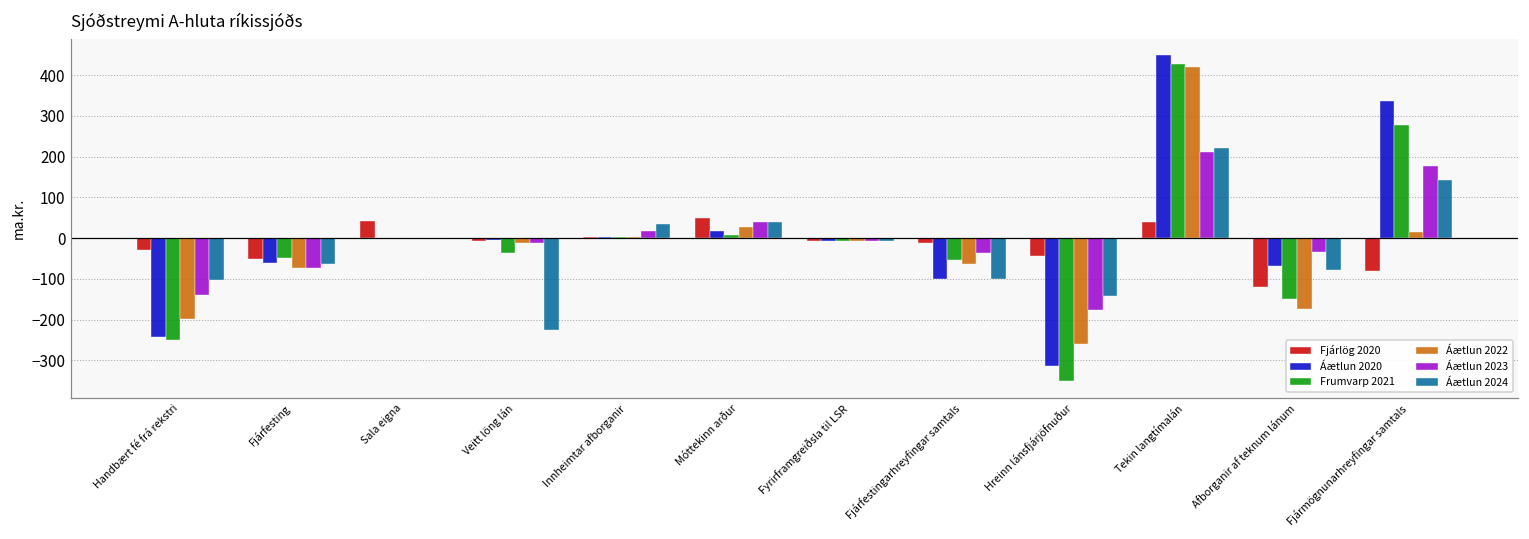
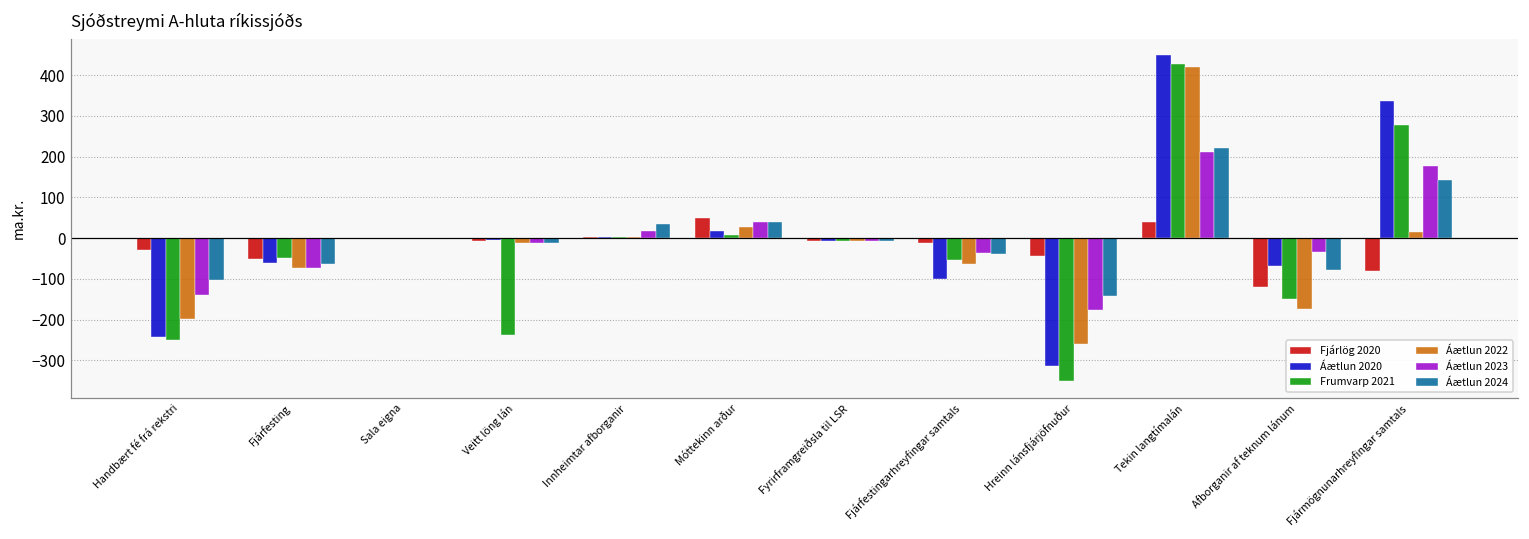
  {
    "Fjárlög 2020": {
      "Handbært fé frá rekstri": -30,
      "Fjárfesting": -50,
-     "Sala eigna": 40,
+     "Sala eigna": 0,
      "Móttekinn arður": 50,
      "Fyrirframgreiðsla til LSR": -10,
      "Fjárfestingarhreyfingar samtals": -10,
      "Hreinn lánsfjárjöfnuður": -40,
      "Tekin langtímalán": 40,
      "Afborganir af teknum lánum": -120,
      "Fjármögnunarhreyfingar samtals": -80
    },
    "Áætlun 2020": {
      "Handbært fé frá rekstri": -240,
      "Fjárfesting": -60,
      "Móttekinn arður": 20,
      "Fyrirframgreiðsla til LSR": -10,
      "Fjárfestingarhreyfingar samtals": -100,
      "Hreinn lánsfjárjöfnuður": -310,
      "Tekin langtímalán": 450,
      "Afborganir af teknum lánum": -70,
      "Fjármögnunarhreyfingar samtals": 340
    },
    "Frumvarp 2021": {
      "Handbært fé frá rekstri": -250,
      "Fjárfesting": -50,
-     "Veitt löng lán": -40,
+     "Veitt löng lán": -240,
      "Móttekinn arður": 10,
      "Fyrirframgreiðsla til LSR": -10,
      "Fjárfestingarhreyfingar samtals": -50,
      "Hreinn lánsfjárjöfnuður": -350,
      "Tekin langtímalán": 430,
      "Afborganir af teknum lánum": -150,
      "Fjármögnunarhreyfingar samtals": 280
    },
    "Áætlun 2022": {
      "Handbært fé frá rekstri": -200,
      "Fjárfesting": -70,
      "Veitt löng lán": -10,
      "Móttekinn arður": 30,
      "Fyrirframgreiðsla til LSR": -10,
      "Fjárfestingarhreyfingar samtals": -60,
      "Hreinn lánsfjárjöfnuður": -260,
      "Tekin langtímalán": 420,
      "Afborganir af teknum lánum": -170,
      "Fjármögnunarhreyfingar samtals": 10
    },
    "Áætlun 2023": {
      "Handbært fé frá rekstri": -140,
      "Fjárfesting": -70,
      "Veitt löng lán": -10,
      "Innheimtar afborganir": 20,
      "Móttekinn arður": 40,
      "Fyrirframgreiðsla til LSR": -10,
      "Fjárfestingarhreyfingar samtals": -40,
      "Hreinn lánsfjárjöfnuður": -180,
      "Tekin langtímalán": 210,
      "Afborganir af teknum lánum": -30,
      "Fjármögnunarhreyfingar samtals": 180
    },
    "Áætlun 2024": {
      "Handbært fé frá rekstri": -100,
      "Fjárfesting": -60,
-     "Veitt löng lán": -230,
+     "Veitt löng lán": -10,
      "Innheimtar afborganir": 30,
      "Móttekinn arður": 40,
      "Fyrirframgreiðsla til LSR": -10,
-     "Fjárfestingarhreyfingar samtals": -100,
+     "Fjárfestingarhreyfingar samtals": -40,
      "Hreinn lánsfjárjöfnuður": -140,
      "Tekin langtímalán": 220,
      "Afborganir af teknum lánum": -80,
      "Fjármögnunarhreyfingar samtals": 140
    }
  }
